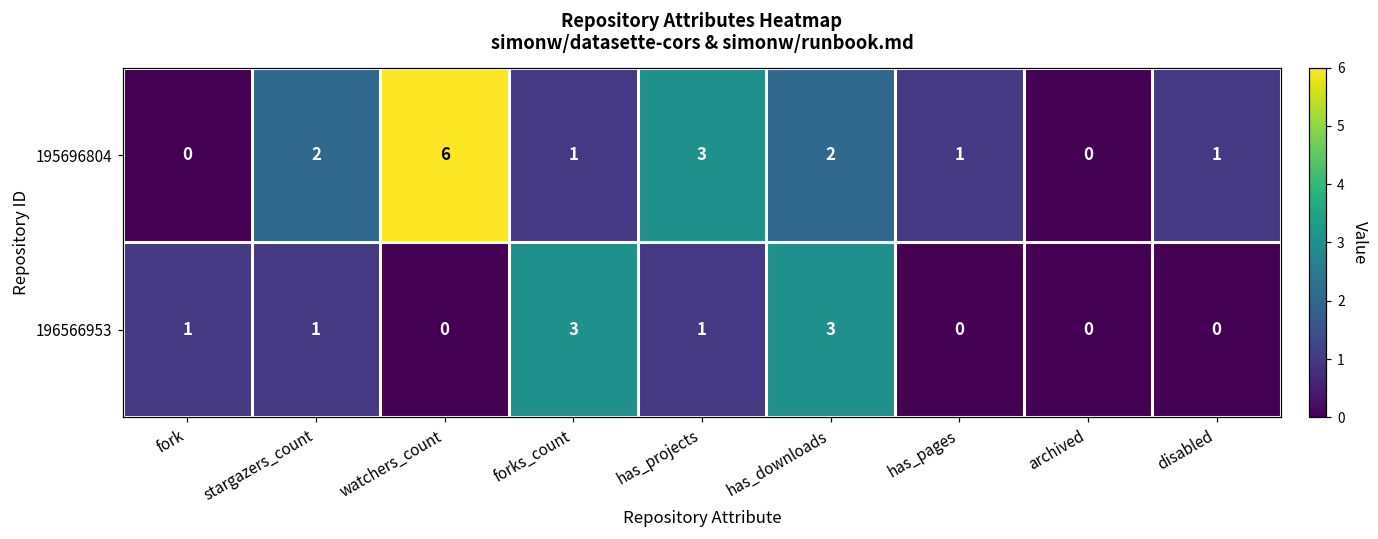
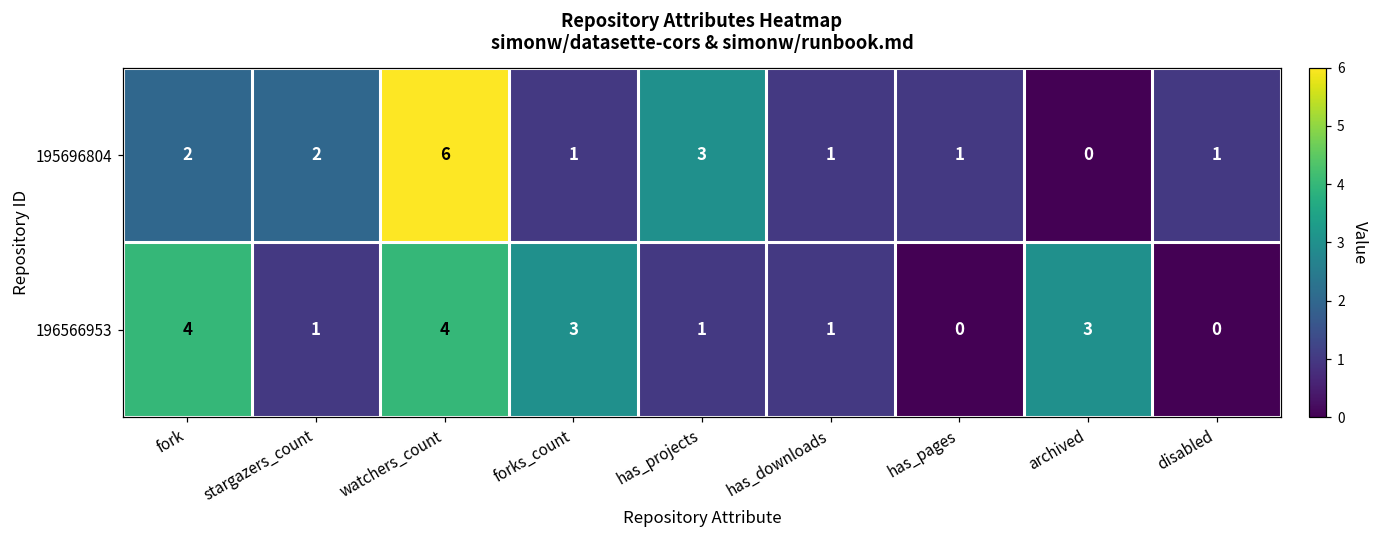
  {
    "195696804": {
-     "fork": 0,
+     "fork": 2,
      "stargazers_count": 2,
      "watchers_count": 6,
      "forks_count": 1,
      "has_projects": 3,
-     "has_downloads": 2,
+     "has_downloads": 1,
      "has_pages": 1,
      "archived": 0,
      "disabled": 1
    },
    "196566953": {
-     "fork": 1,
+     "fork": 4,
      "stargazers_count": 1,
-     "watchers_count": 0,
+     "watchers_count": 4,
      "forks_count": 3,
      "has_projects": 1,
-     "has_downloads": 3,
+     "has_downloads": 1,
      "has_pages": 0,
-     "archived": 0,
+     "archived": 3,
      "disabled": 0
    }
  }
